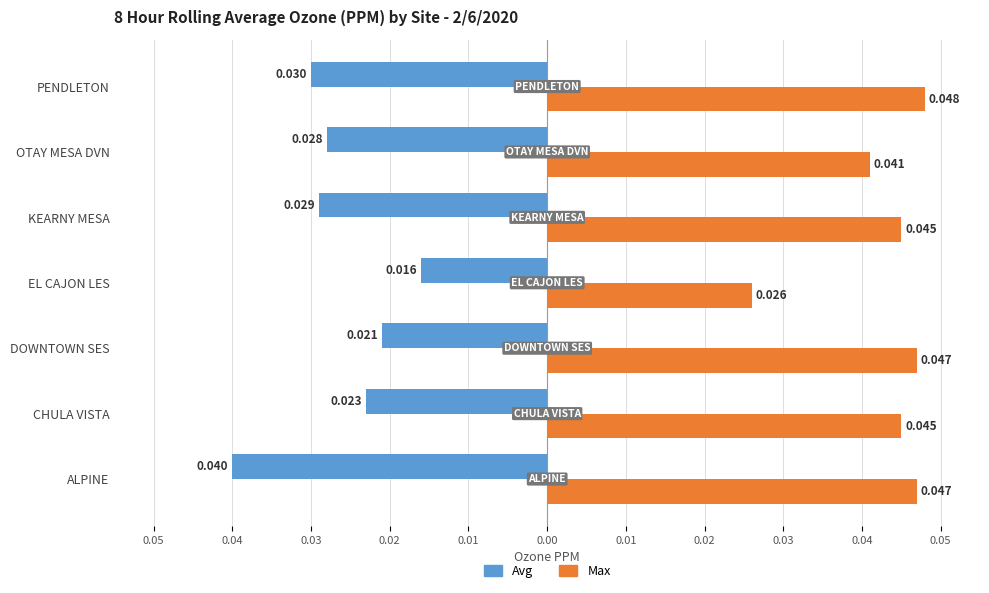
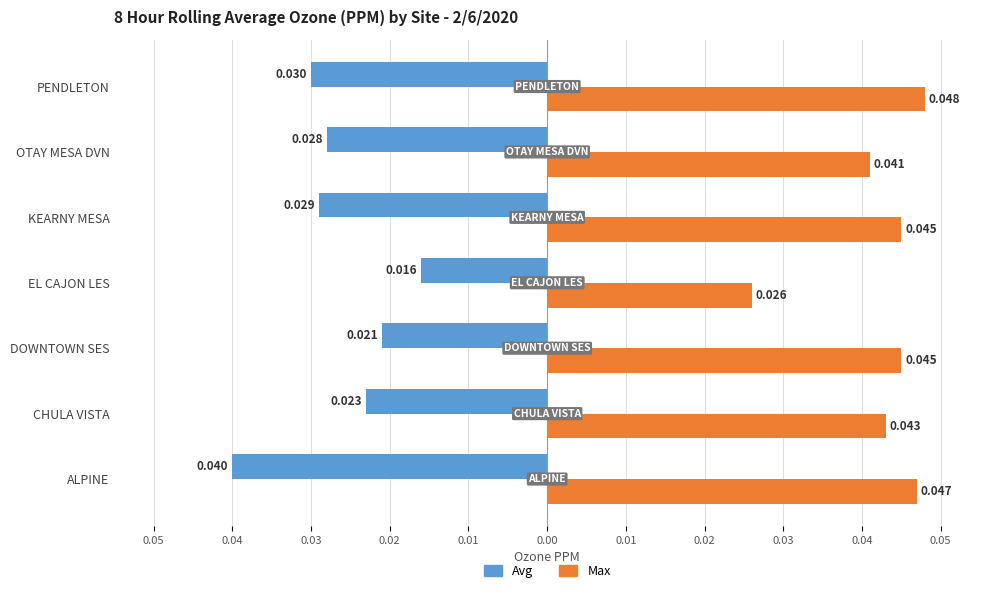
  {
    "Max": {
      "PENDLETON": 0.048,
      "OTAY MESA DVN": 0.041,
      "KEARNY MESA": 0.045,
      "EL CAJON LES": 0.026,
-     "DOWNTOWN SES": 0.047,
-     "CHULA VISTA": 0.045,
+     "DOWNTOWN SES": 0.045,
+     "CHULA VISTA": 0.043,
      "ALPINE": 0.047
    }
  }
